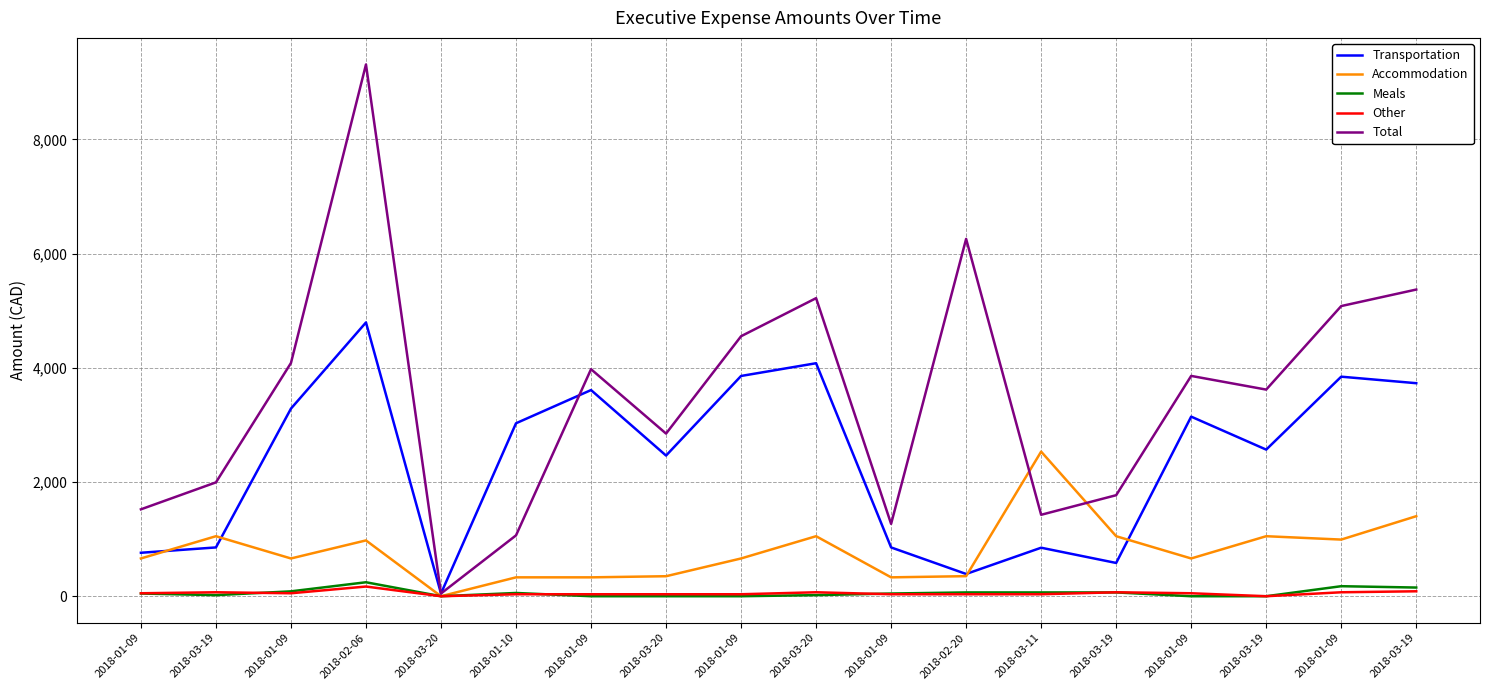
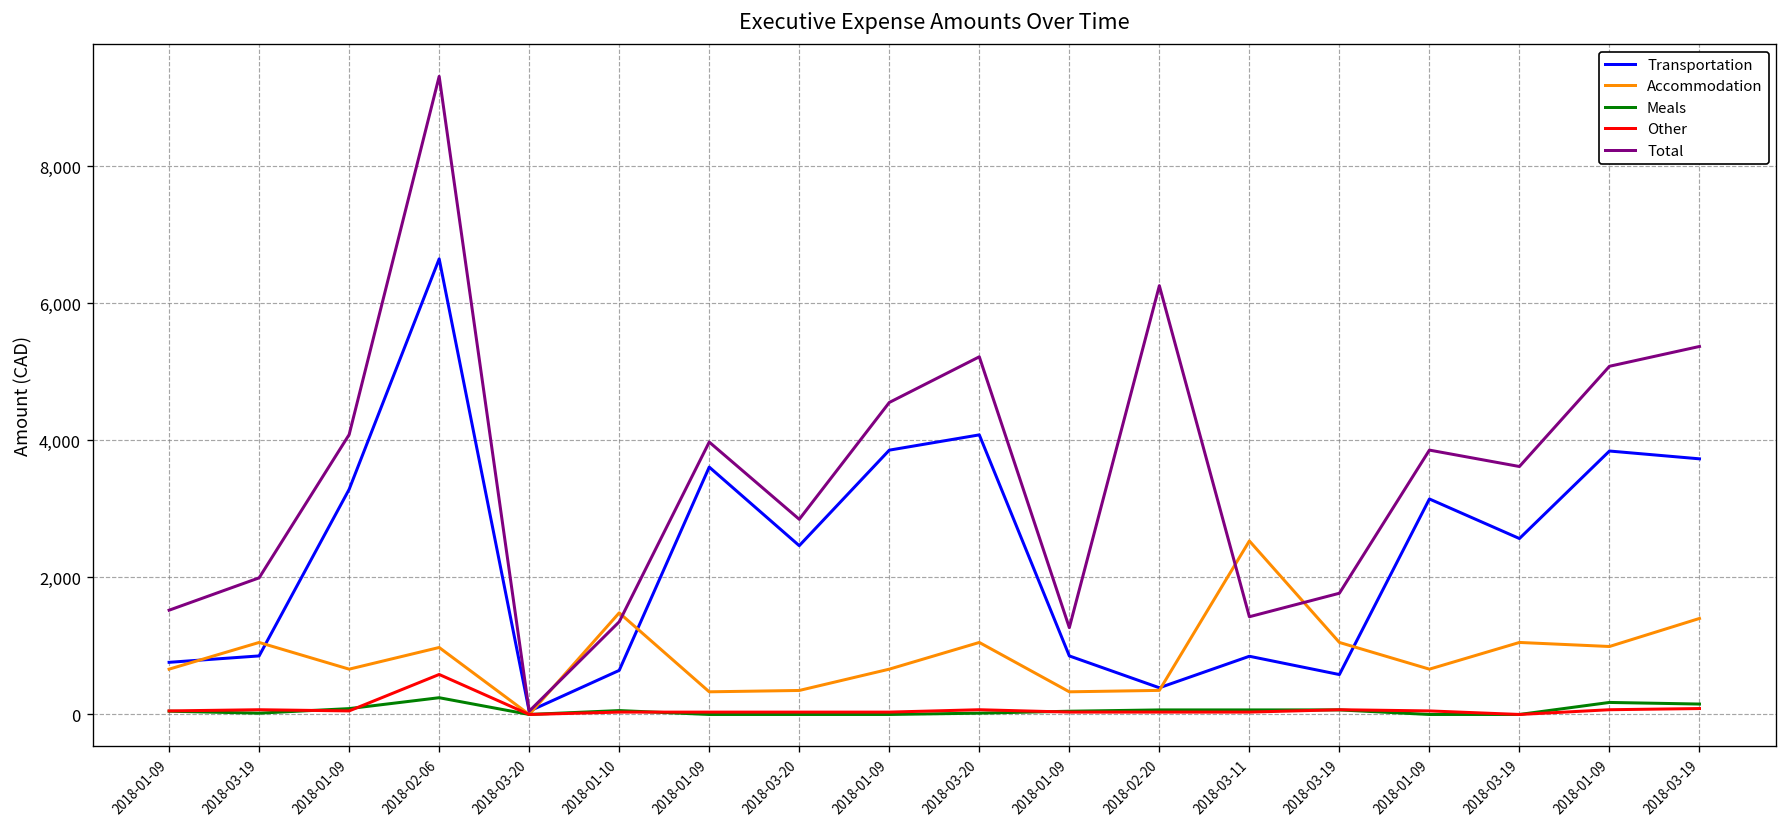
  {
    "Transportation": {
-     "2018-02-06": "4,800",
-     "2018-01-10": "3,000",
+     "2018-02-06": "6,600",
+     "2018-01-10": "600",
      "2018-03-11": "800"
    },
    "Accommodation": {
      "2018-02-06": "1,000",
-     "2018-01-10": "300",
+     "2018-01-10": "1,500",
      "2018-03-11": "2,500"
    },
    "Meals": {
      "2018-02-06": "200"
    },
    "Other": {
-     "2018-02-06": "200"
+     "2018-02-06": "600"
    },
    "Total": {
      "2018-02-06": "9,300",
-     "2018-01-10": "1,100",
+     "2018-01-10": "1,400",
      "2018-02-20": "6,300",
      "2018-03-11": "1,400"
    }
  }
